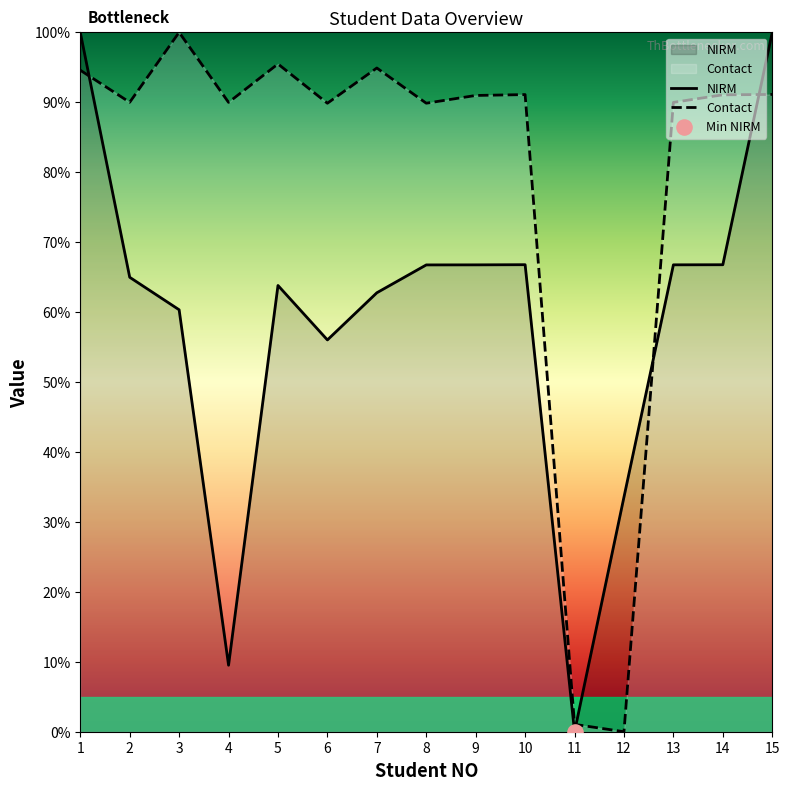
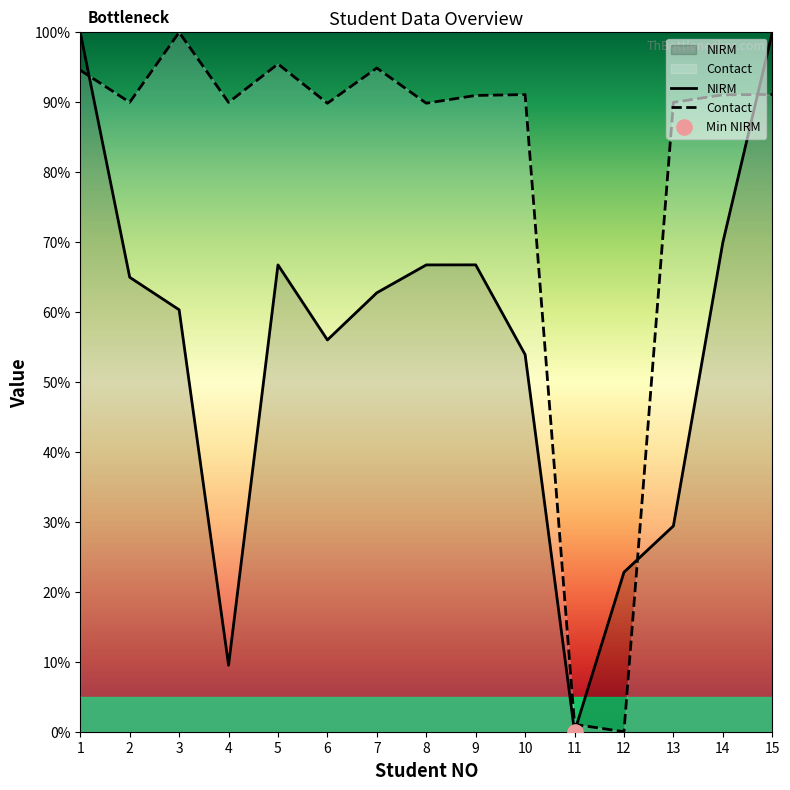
  {
    "NIRM": {
      "1": "100%",
      "2": "65%",
      "3": "60%",
      "4": "10%",
-     "5": "64%",
+     "5": "67%",
      "6": "56%",
      "7": "63%",
      "8": "67%",
      "9": "67%",
-     "10": "67%",
-     "12": "34%",
-     "13": "67%",
-     "14": "67%",
+     "10": "54%",
+     "12": "23%",
+     "13": "29%",
+     "14": "70%",
      "15": "100%"
    }
  }
